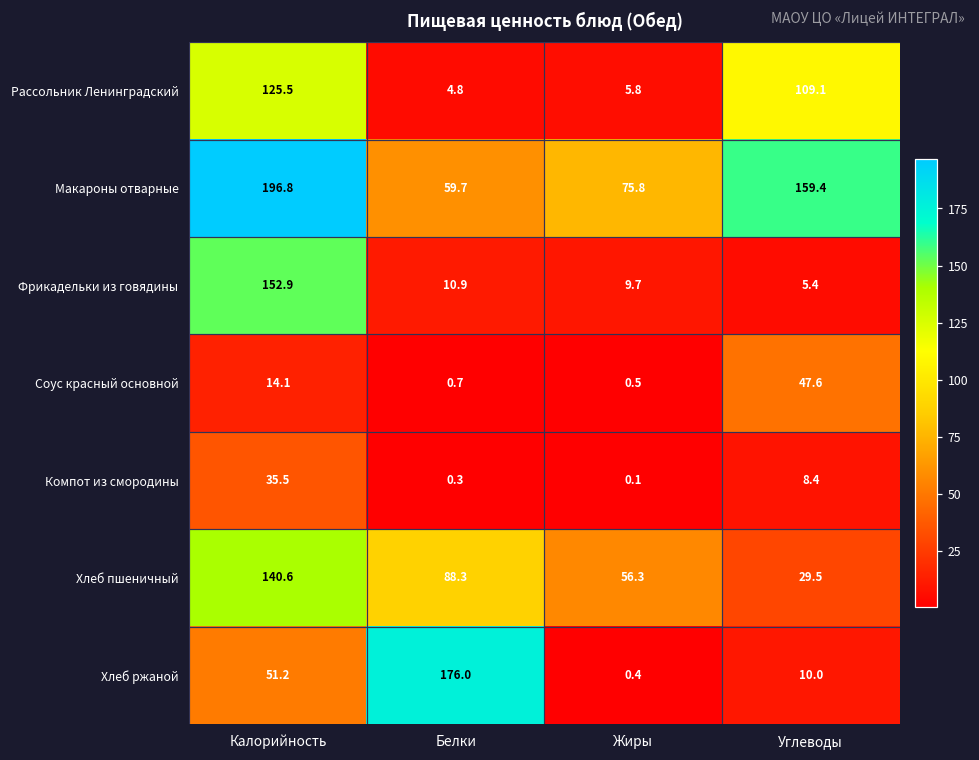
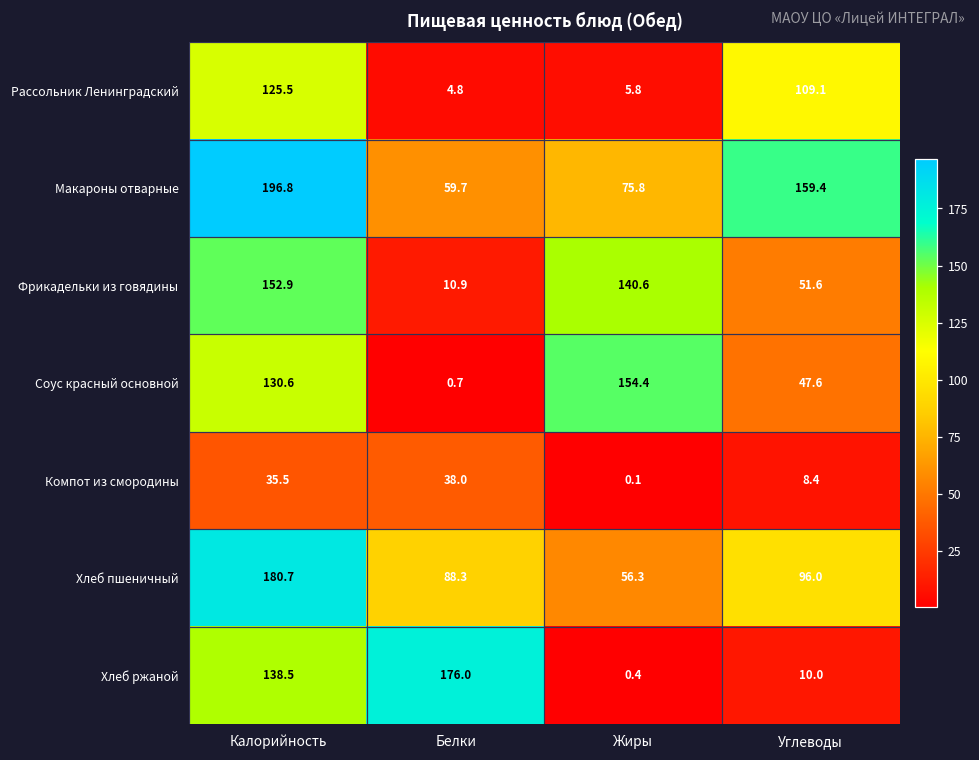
  {
    "Рассольник Ленинградский": {
      "Калорийность": 125.5,
      "Белки": 4.8,
      "Жиры": 5.8,
      "Углеводы": 109.1
    },
    "Макароны отварные": {
      "Калорийность": 196.8,
      "Белки": 59.7,
      "Жиры": 75.8,
      "Углеводы": 159.4
    },
    "Фрикадельки из говядины": {
      "Калорийность": 152.9,
      "Белки": 10.9,
-     "Жиры": 9.7,
-     "Углеводы": 5.4
+     "Жиры": 140.6,
+     "Углеводы": 51.6
    },
    "Соус красный основной": {
-     "Калорийность": 14.1,
+     "Калорийность": 130.6,
      "Белки": 0.7,
-     "Жиры": 0.5,
+     "Жиры": 154.4,
      "Углеводы": 47.6
    },
    "Компот из смородины": {
      "Калорийность": 35.5,
-     "Белки": 0.3,
+     "Белки": 38.0,
      "Жиры": 0.1,
      "Углеводы": 8.4
    },
    "Хлеб пшеничный": {
-     "Калорийность": 140.6,
+     "Калорийность": 180.7,
      "Белки": 88.3,
      "Жиры": 56.3,
-     "Углеводы": 29.5
+     "Углеводы": 96.0
    },
    "Хлеб ржаной": {
-     "Калорийность": 51.2,
+     "Калорийность": 138.5,
      "Белки": 176.0,
      "Жиры": 0.4,
      "Углеводы": 10.0
    }
  }
